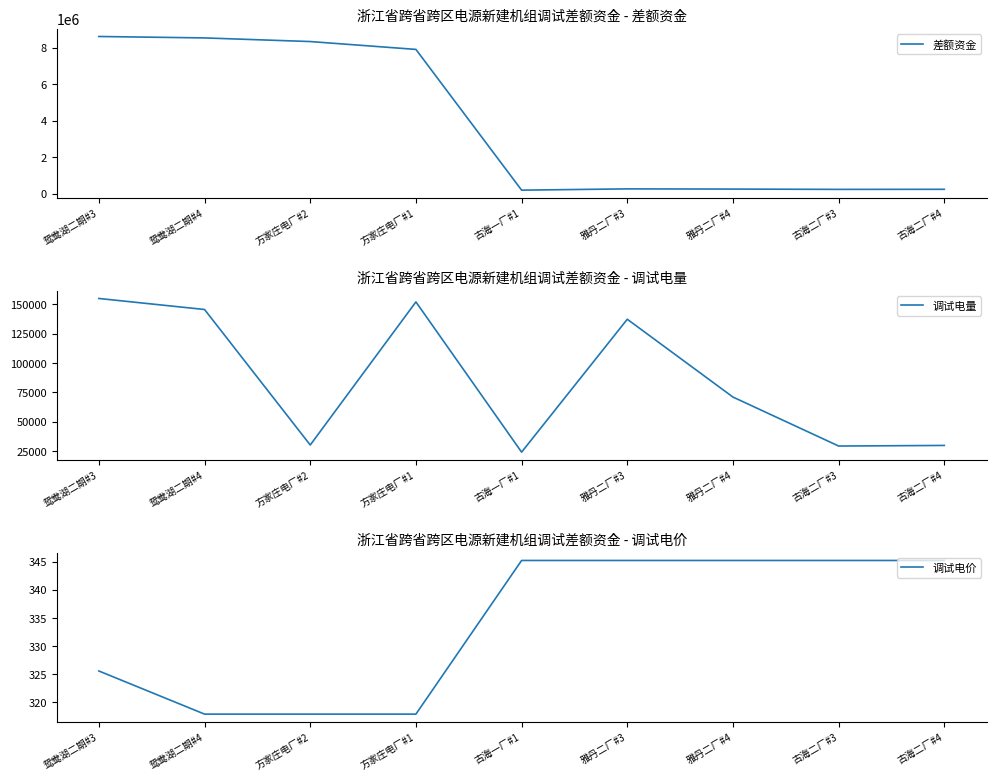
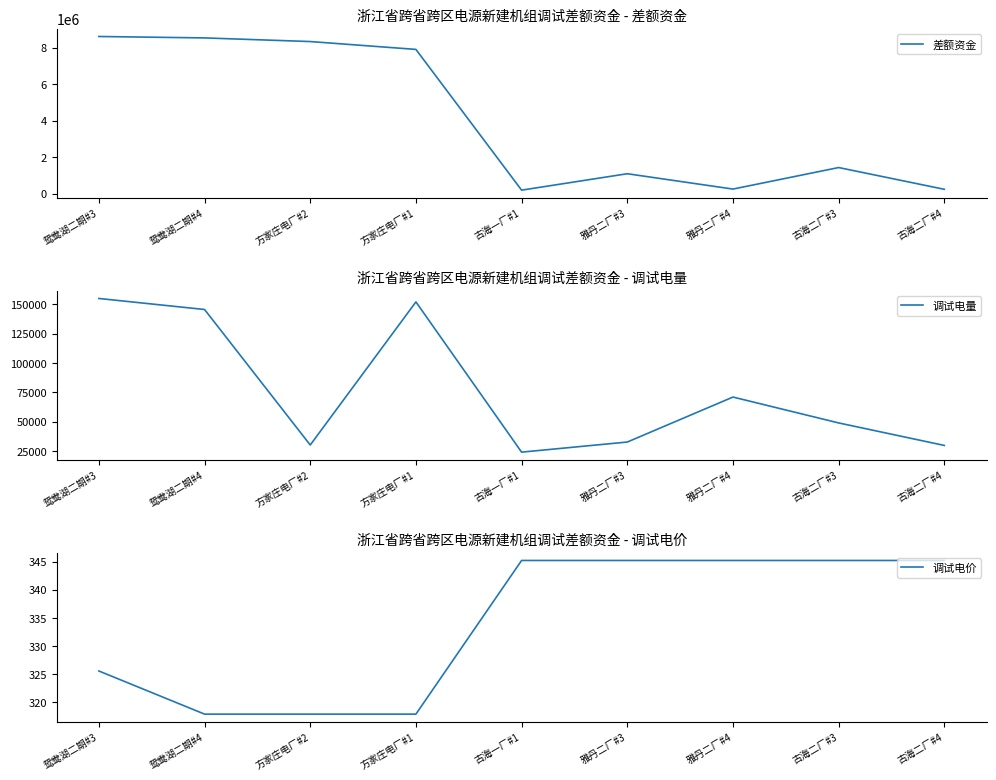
  {
    "浙江省跨省跨区电源新建机组调试差额资金 - 差额资金": {
      "鸳鸯湖二期#3": 8600000,
      "鸳鸯湖二期#4": 8500000,
      "方家庄电厂#2": 8300000,
      "方家庄电厂#1": 7900000,
      "古海一厂#1": 200000,
-     "雅丹二厂#3": 300000,
+     "雅丹二厂#3": 1100000,
      "雅丹二厂#4": 300000,
-     "古海二厂#3": 200000,
+     "古海二厂#3": 1400000,
      "古海二厂#4": 200000
    },
    "浙江省跨省跨区电源新建机组调试差额资金 - 调试电量": {
      "鸳鸯湖二期#3": 155000,
      "鸳鸯湖二期#4": 146000,
      "方家庄电厂#2": 30000,
      "方家庄电厂#1": 152000,
      "古海一厂#1": 24000,
-     "雅丹二厂#3": 137000,
+     "雅丹二厂#3": 33000,
      "雅丹二厂#4": 71000,
-     "古海二厂#3": 29000,
+     "古海二厂#3": 49000,
      "古海二厂#4": 30000
    },
    "浙江省跨省跨区电源新建机组调试差额资金 - 调试电价": {
      "鸳鸯湖二期#3": 326,
      "鸳鸯湖二期#4": 318,
      "方家庄电厂#2": 318,
      "方家庄电厂#1": 318,
      "古海一厂#1": 345,
      "雅丹二厂#3": 345,
      "雅丹二厂#4": 345,
      "古海二厂#3": 345
    }
  }
